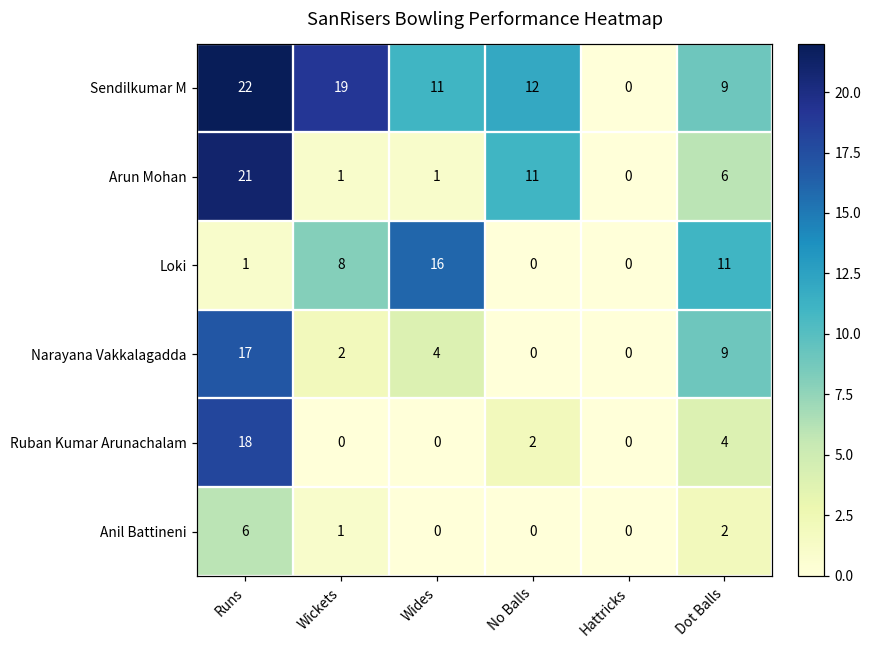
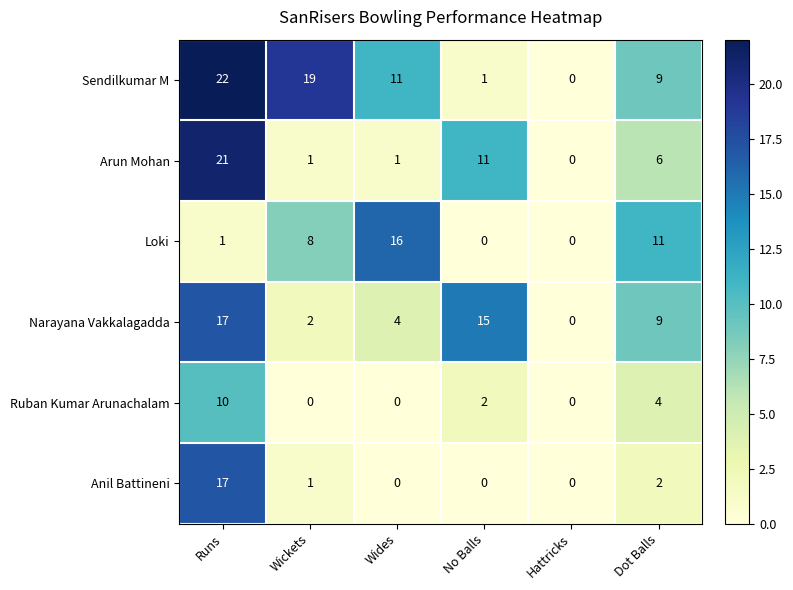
  {
    "Sendilkumar M": {
      "Runs": 22,
      "Wickets": 19,
      "Wides": 11,
-     "No Balls": 12,
+     "No Balls": 1,
      "Hattricks": 0,
      "Dot Balls": 9
    },
    "Arun Mohan": {
      "Runs": 21,
      "Wickets": 1,
      "Wides": 1,
      "No Balls": 11,
      "Hattricks": 0,
      "Dot Balls": 6
    },
    "Loki": {
      "Runs": 1,
      "Wickets": 8,
      "Wides": 16,
      "No Balls": 0,
      "Hattricks": 0,
      "Dot Balls": 11
    },
    "Narayana Vakkalagadda": {
      "Runs": 17,
      "Wickets": 2,
      "Wides": 4,
-     "No Balls": 0,
+     "No Balls": 15,
      "Hattricks": 0,
      "Dot Balls": 9
    },
    "Ruban Kumar Arunachalam": {
-     "Runs": 18,
+     "Runs": 10,
      "Wickets": 0,
      "Wides": 0,
      "No Balls": 2,
      "Hattricks": 0,
      "Dot Balls": 4
    },
    "Anil Battineni": {
-     "Runs": 6,
+     "Runs": 17,
      "Wickets": 1,
      "Wides": 0,
      "No Balls": 0,
      "Hattricks": 0,
      "Dot Balls": 2
    }
  }
